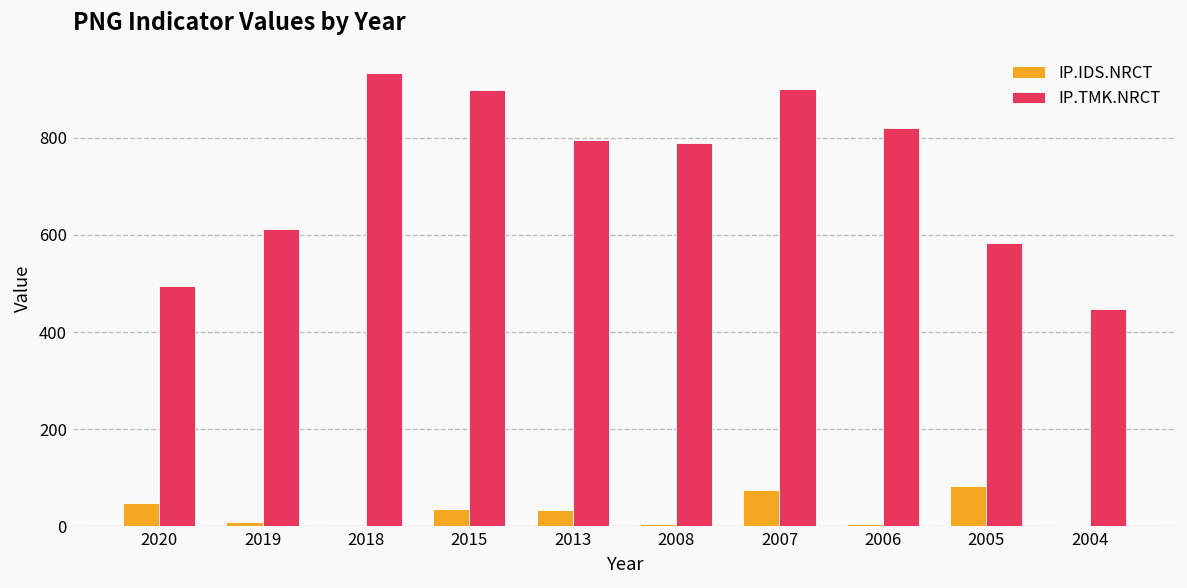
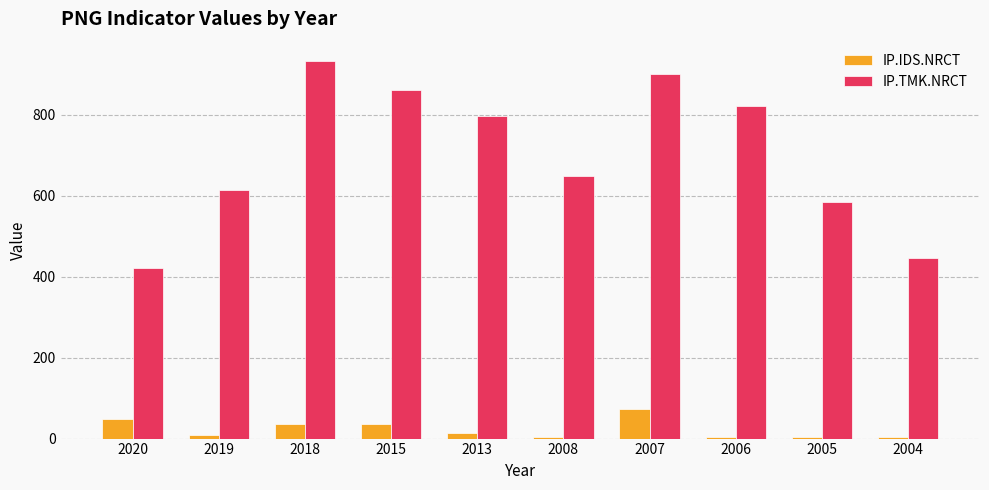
  {
    "IP.IDS.NRCT": {
      "2020": 50,
      "2019": 10,
-     "2018": 0,
+     "2018": 40,
      "2015": 40,
-     "2013": 30,
+     "2013": 10,
      "2007": 70,
-     "2005": 80
+     "2005": 0
    },
    "IP.TMK.NRCT": {
-     "2020": 490,
+     "2020": 420,
      "2019": 610,
      "2018": 930,
-     "2015": 900,
+     "2015": 860,
      "2013": 800,
-     "2008": 790,
+     "2008": 650,
      "2007": 900,
      "2006": 820,
      "2005": 580,
      "2004": 450
    }
  }
